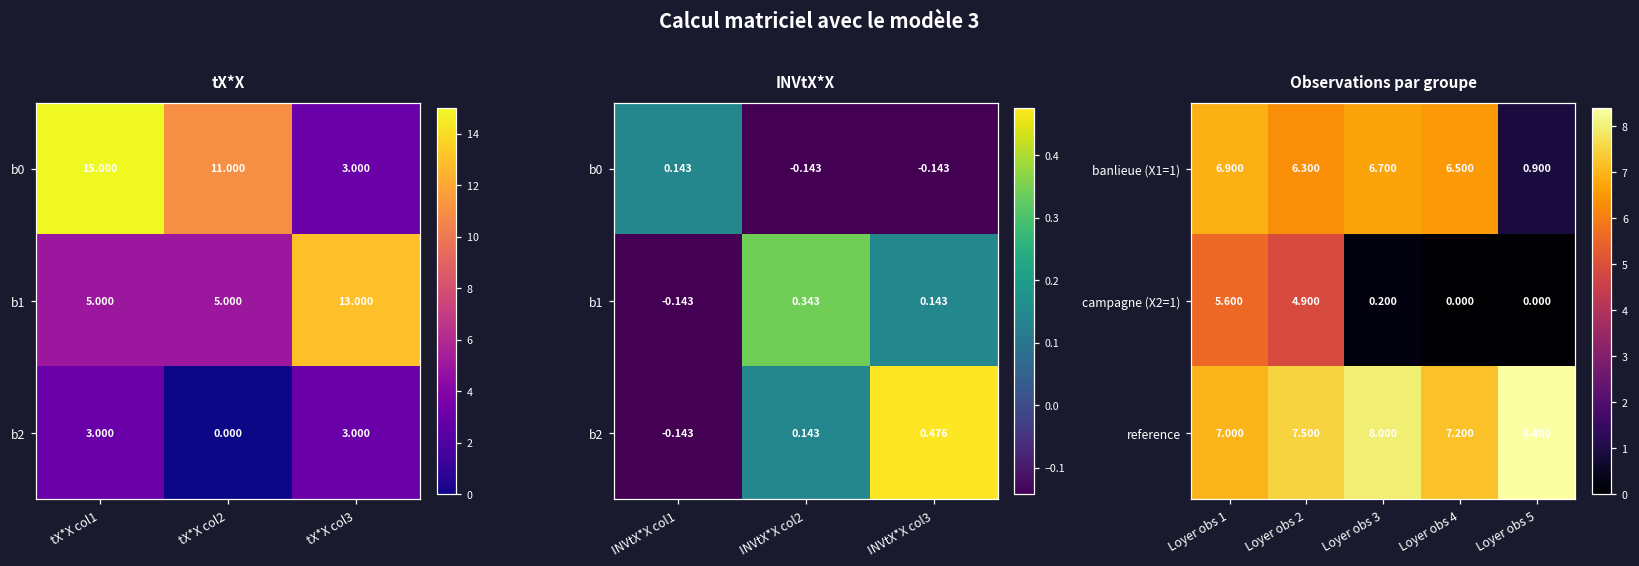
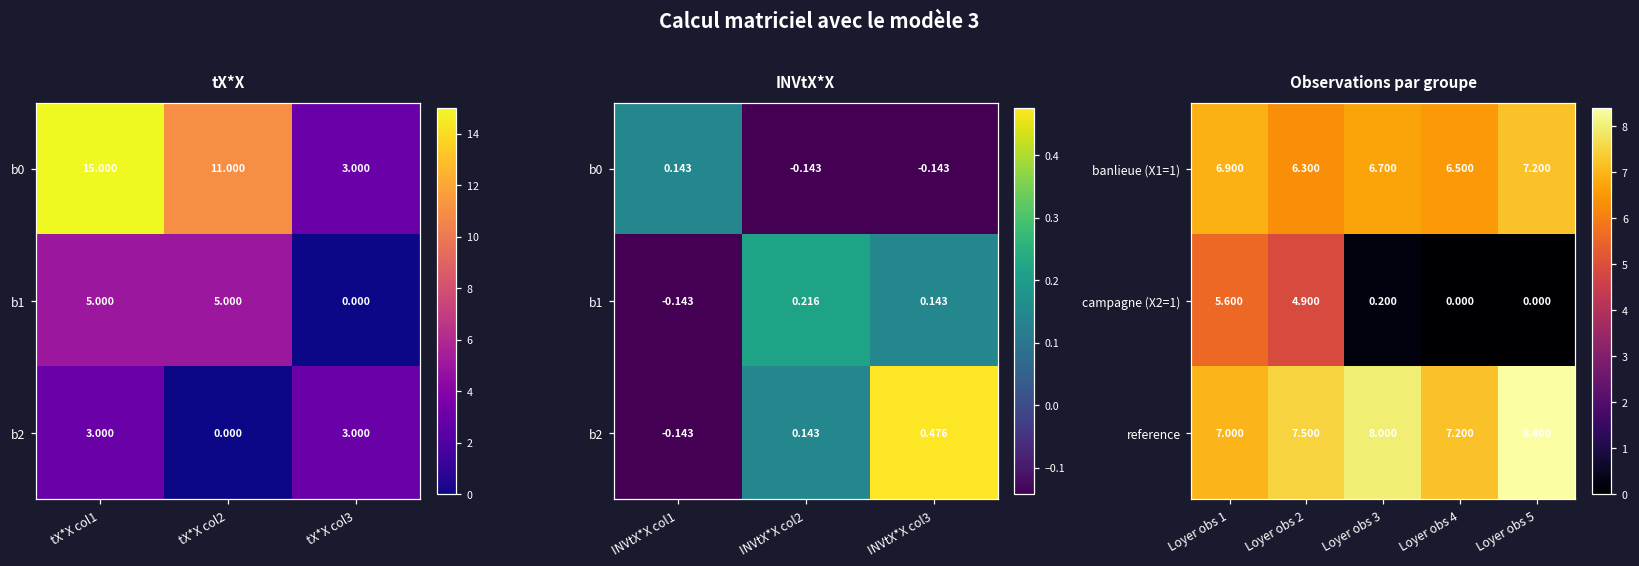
  {
    "tX*X": {
      "b0": {
        "tX*X col1": 15.000,
        "tX*X col2": 11.000,
        "tX*X col3": 3.000
      },
      "b1": {
        "tX*X col1": 5.000,
        "tX*X col2": 5.000,
-       "tX*X col3": 13.000
+       "tX*X col3": 0.000
      },
      "b2": {
        "tX*X col1": 3.000,
        "tX*X col2": 0.000,
        "tX*X col3": 3.000
      }
    },
    "INVtX*X": {
      "b0": {
        "INVtX*X col1": 0.143,
        "INVtX*X col2": -0.143,
        "INVtX*X col3": -0.143
      },
      "b1": {
        "INVtX*X col1": -0.143,
-       "INVtX*X col2": 0.343,
+       "INVtX*X col2": 0.216,
        "INVtX*X col3": 0.143
      },
      "b2": {
        "INVtX*X col1": -0.143,
        "INVtX*X col2": 0.143,
        "INVtX*X col3": 0.476
      }
    },
    "Observations par groupe": {
      "banlieue (X1=1)": {
        "Loyer obs 1": 6.900,
        "Loyer obs 2": 6.300,
        "Loyer obs 3": 6.700,
        "Loyer obs 4": 6.500,
-       "Loyer obs 5": 0.900
+       "Loyer obs 5": 7.200
      },
      "campagne (X2=1)": {
        "Loyer obs 1": 5.600,
        "Loyer obs 2": 4.900,
        "Loyer obs 3": 0.200,
        "Loyer obs 4": 0.000,
        "Loyer obs 5": 0.000
      },
      "reference": {
        "Loyer obs 1": 7.000,
        "Loyer obs 2": 7.500,
        "Loyer obs 3": 8.000,
        "Loyer obs 4": 7.200,
        "Loyer obs 5": 8.400
      }
    }
  }
